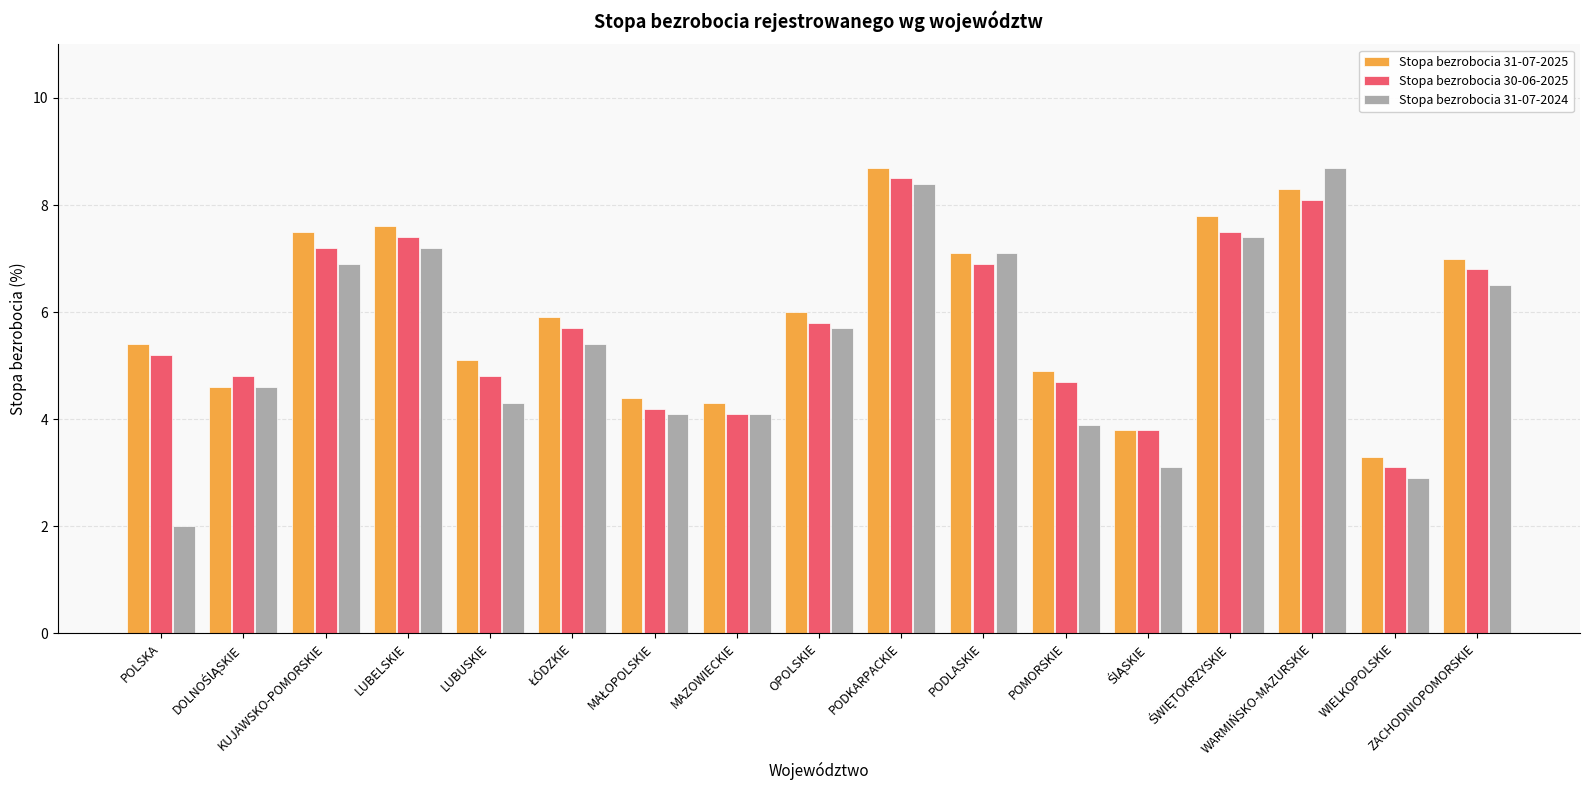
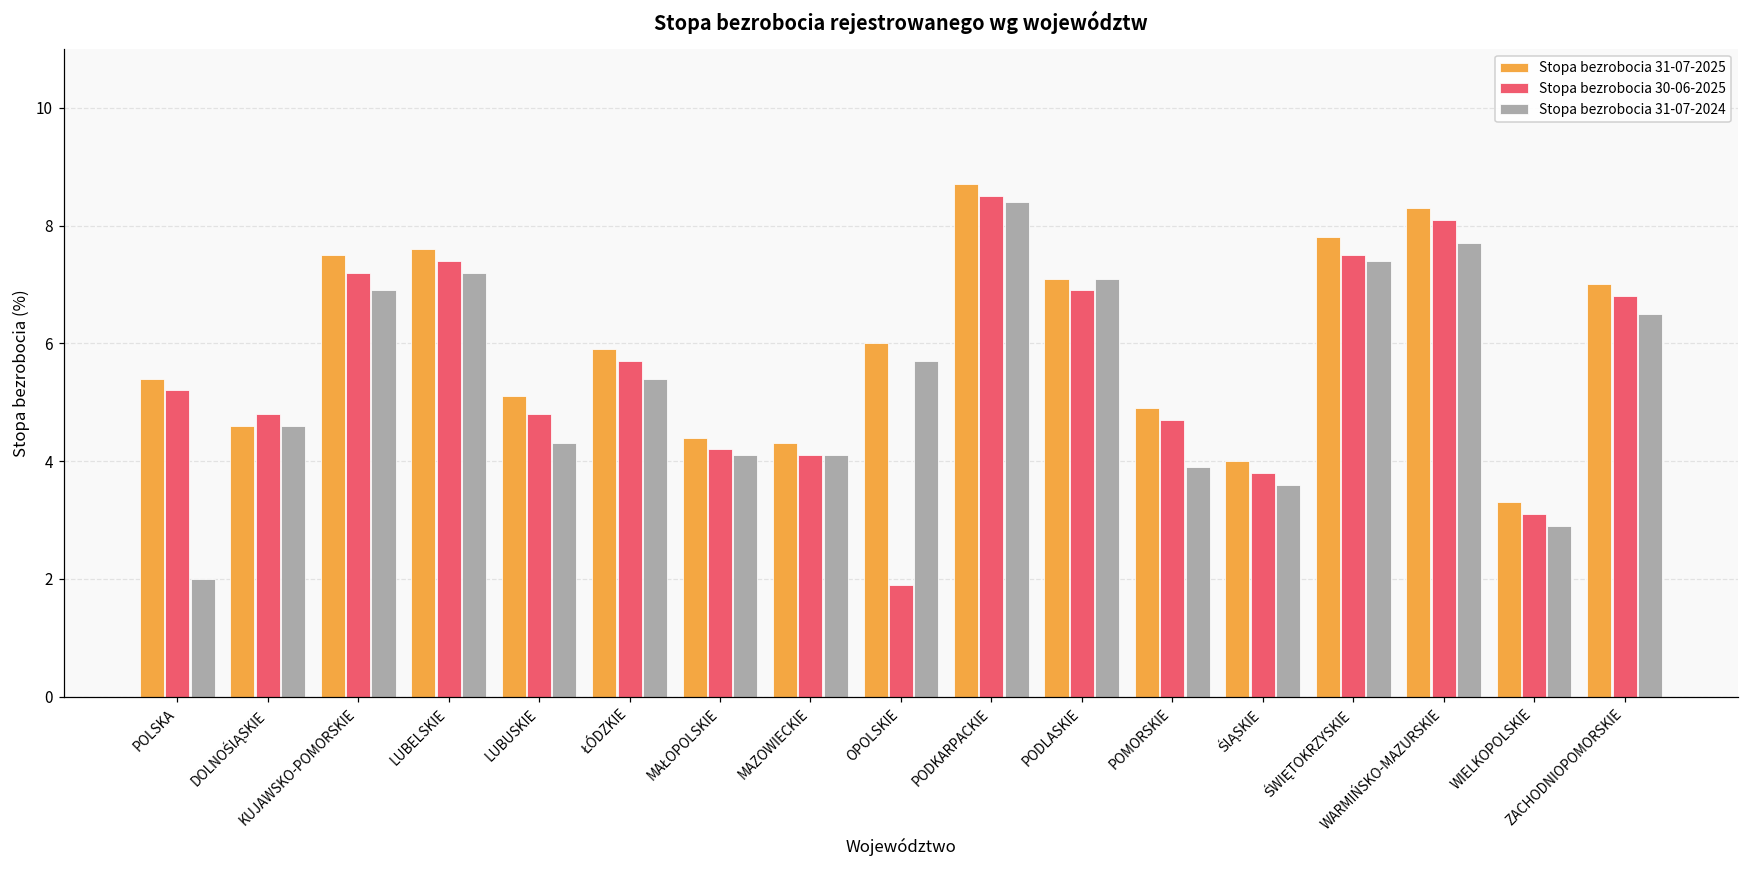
  {
    "Stopa bezrobocia 31-07-2025": {
      "POLSKA": 5.4,
      "DOLNOŚlĄSKIE": 4.6,
      "KUJAWSKO-POMORSKIE": 7.5,
      "LUBELSKIE": 7.6,
      "LUBUSKIE": 5.1,
      "ŁÓDZKIE": 5.9,
      "MAŁOPOLSKIE": 4.4,
      "MAZOWIECKIE": 4.3,
      "OPOLSKIE": 6.0,
      "PODKARPACKIE": 8.7,
      "PODLASKIE": 7.1,
      "POMORSKIE": 4.9,
-     "ŚlĄSKIE": 3.8,
+     "ŚlĄSKIE": 4.0,
      "ŚWIĘTOKRZYSKIE": 7.8,
      "WARMIŃSKO-MAZURSKIE": 8.3,
      "WIELKOPOLSKIE": 3.3,
      "ZACHODNIOPOMORSKIE": 7.0
    },
    "Stopa bezrobocia 30-06-2025": {
      "POLSKA": 5.2,
      "DOLNOŚlĄSKIE": 4.8,
      "KUJAWSKO-POMORSKIE": 7.2,
      "LUBELSKIE": 7.4,
      "LUBUSKIE": 4.8,
      "ŁÓDZKIE": 5.7,
      "MAŁOPOLSKIE": 4.2,
      "MAZOWIECKIE": 4.1,
-     "OPOLSKIE": 5.8,
+     "OPOLSKIE": 1.9,
      "PODKARPACKIE": 8.5,
      "PODLASKIE": 6.9,
      "POMORSKIE": 4.7,
      "ŚlĄSKIE": 3.8,
      "ŚWIĘTOKRZYSKIE": 7.5,
      "WARMIŃSKO-MAZURSKIE": 8.1,
      "WIELKOPOLSKIE": 3.1,
      "ZACHODNIOPOMORSKIE": 6.8
    },
    "Stopa bezrobocia 31-07-2024": {
      "POLSKA": 2.0,
      "DOLNOŚlĄSKIE": 4.6,
      "KUJAWSKO-POMORSKIE": 6.9,
      "LUBELSKIE": 7.2,
      "LUBUSKIE": 4.3,
      "ŁÓDZKIE": 5.4,
      "MAŁOPOLSKIE": 4.1,
      "MAZOWIECKIE": 4.1,
      "OPOLSKIE": 5.7,
      "PODKARPACKIE": 8.4,
      "PODLASKIE": 7.1,
      "POMORSKIE": 3.9,
-     "ŚlĄSKIE": 3.1,
+     "ŚlĄSKIE": 3.6,
      "ŚWIĘTOKRZYSKIE": 7.4,
-     "WARMIŃSKO-MAZURSKIE": 8.7,
+     "WARMIŃSKO-MAZURSKIE": 7.7,
      "WIELKOPOLSKIE": 2.9,
      "ZACHODNIOPOMORSKIE": 6.5
    }
  }
